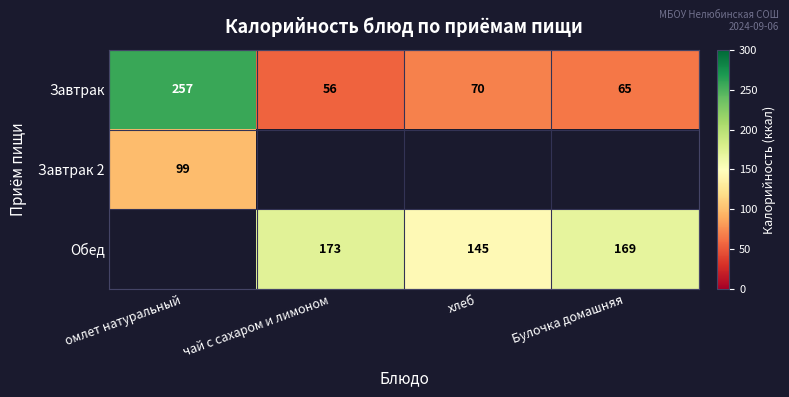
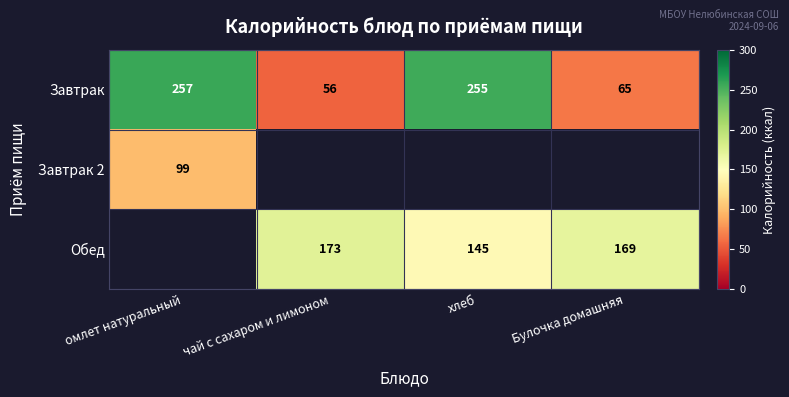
  {
    "Завтрак": {
      "омлет натуральный": 257,
      "чай с сахаром и лимоном": 56,
-     "хлеб": 70,
+     "хлеб": 255,
      "Булочка домашняя": 65
    },
    "Завтрак 2": {
      "омлет натуральный": 99
    },
    "Обед": {
      "чай с сахаром и лимоном": 173,
      "хлеб": 145,
      "Булочка домашняя": 169
    }
  }
